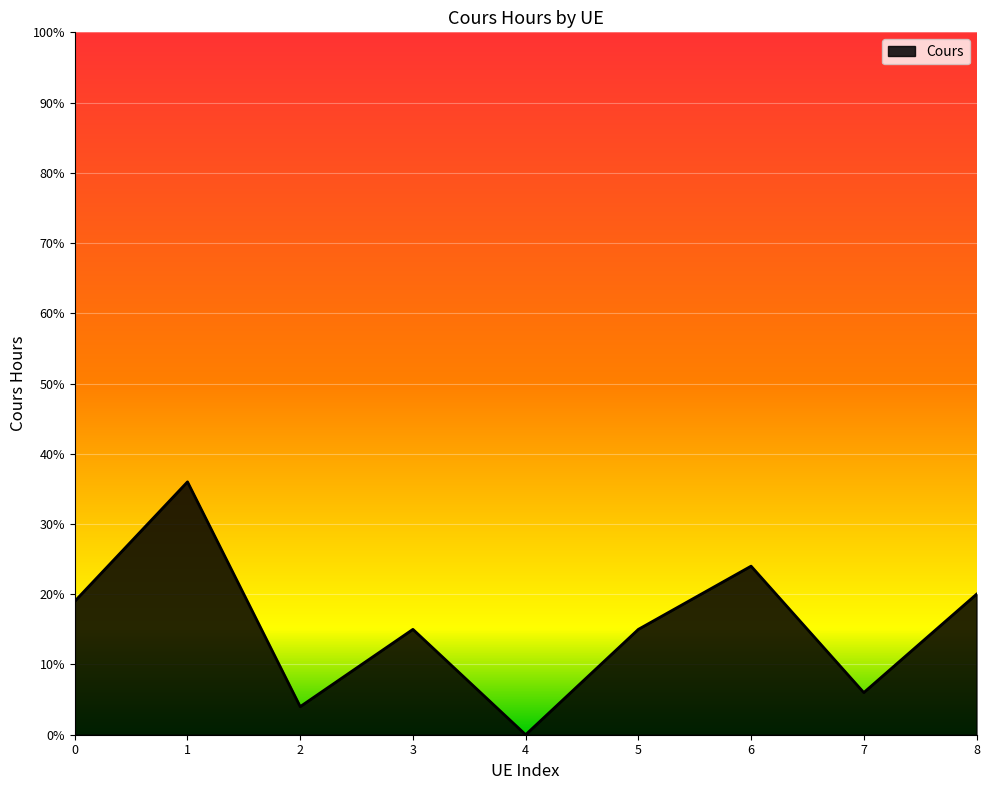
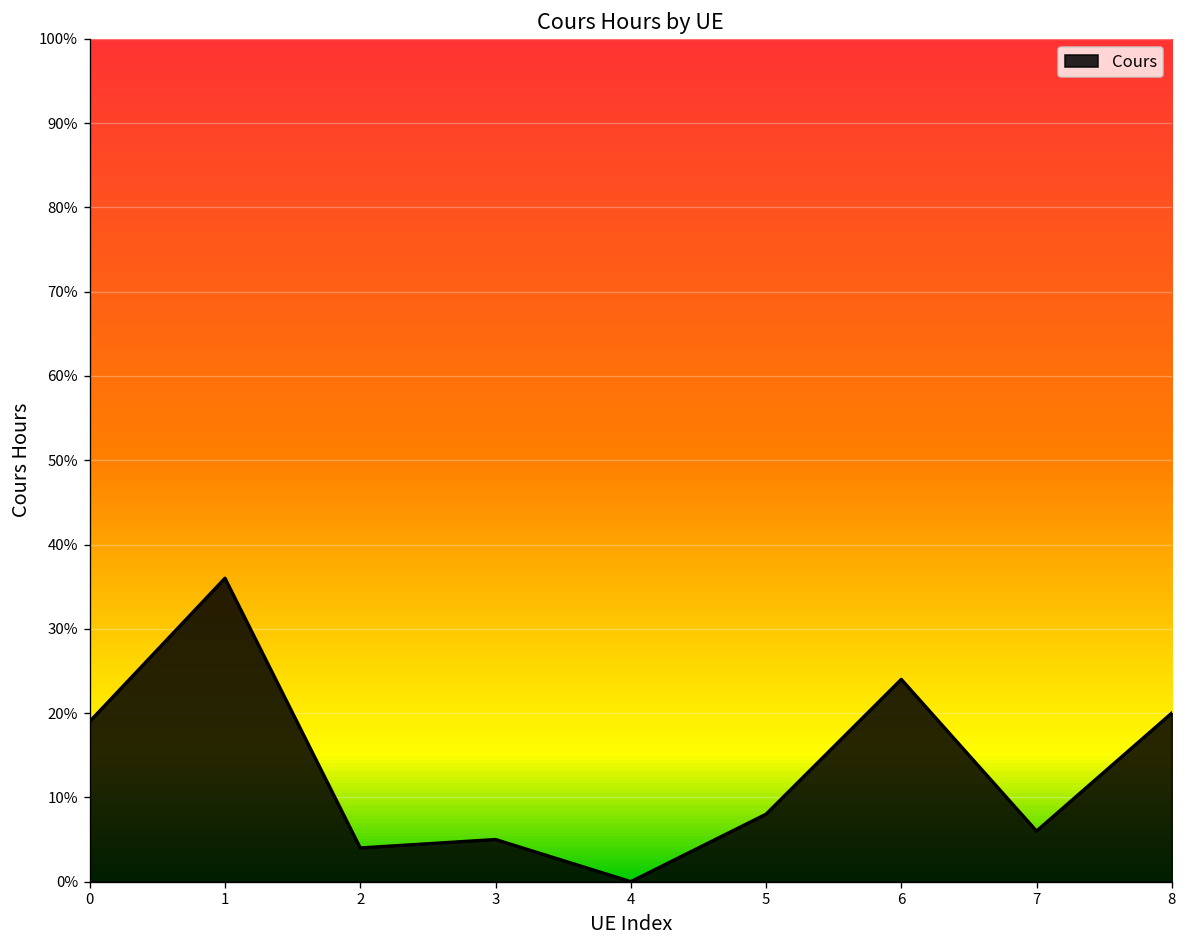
  {
    "0": "19%",
    "1": "36%",
    "2": "4%",
-   "3": "15%",
+   "3": "5%",
    "4": "0%",
-   "5": "15%",
+   "5": "8%",
    "6": "24%",
    "7": "6%",
    "8": "20%"
  }
